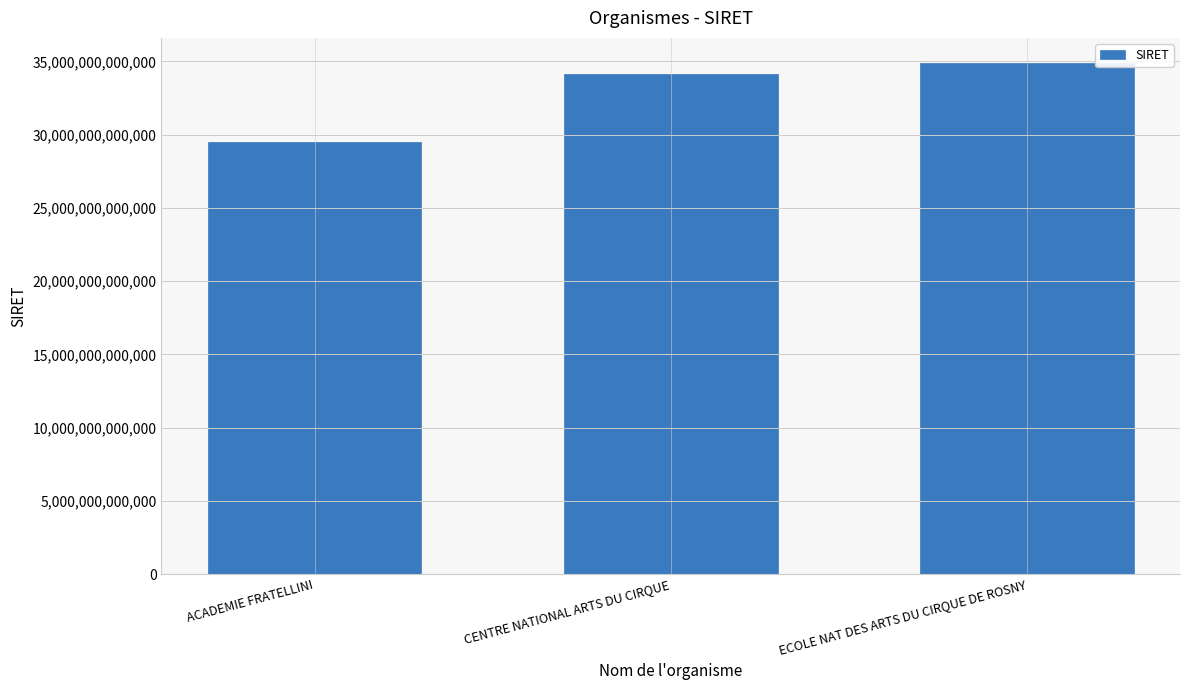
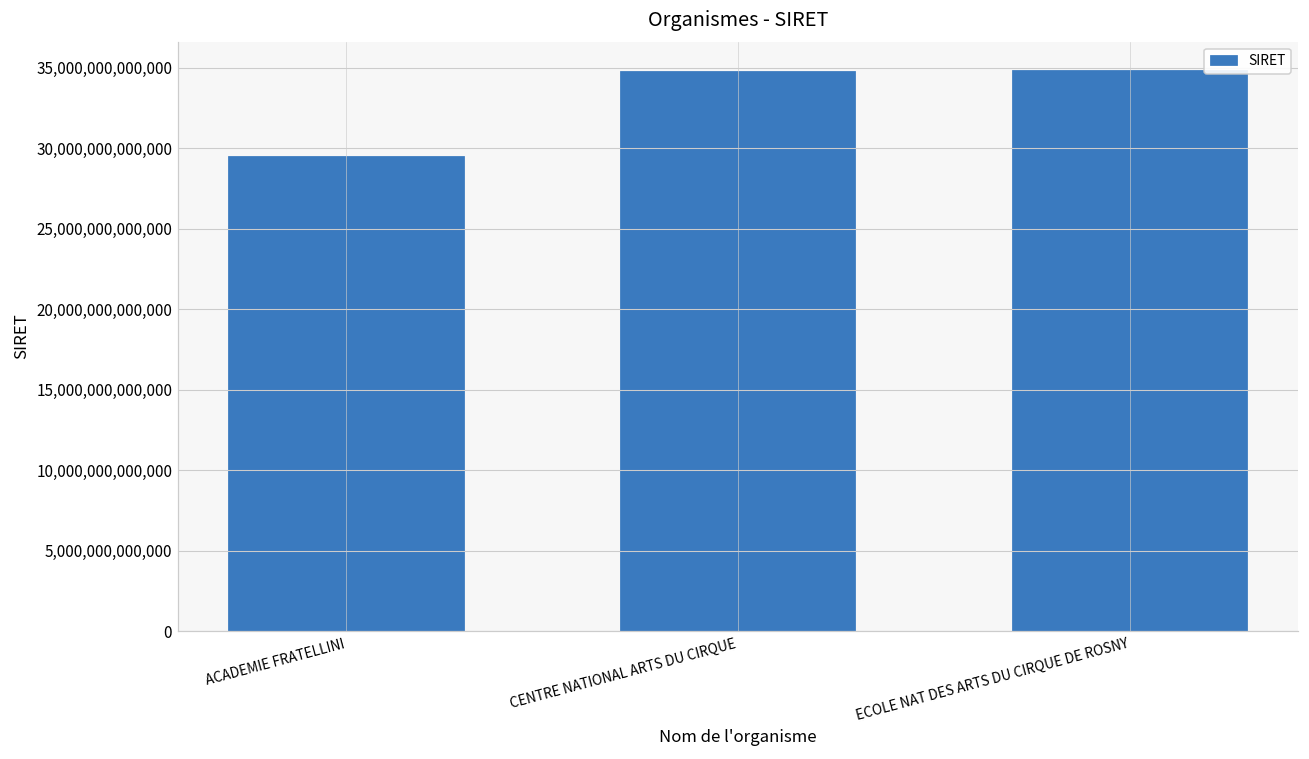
  {
    "ACADEMIE FRATELLINI": "29,500,000,000,000",
-   "CENTRE NATIONAL ARTS DU CIRQUE": "34,100,000,000,000",
+   "CENTRE NATIONAL ARTS DU CIRQUE": "34,800,000,000,000",
    "ECOLE NAT DES ARTS DU CIRQUE DE ROSNY": "34,900,000,000,000"
  }
